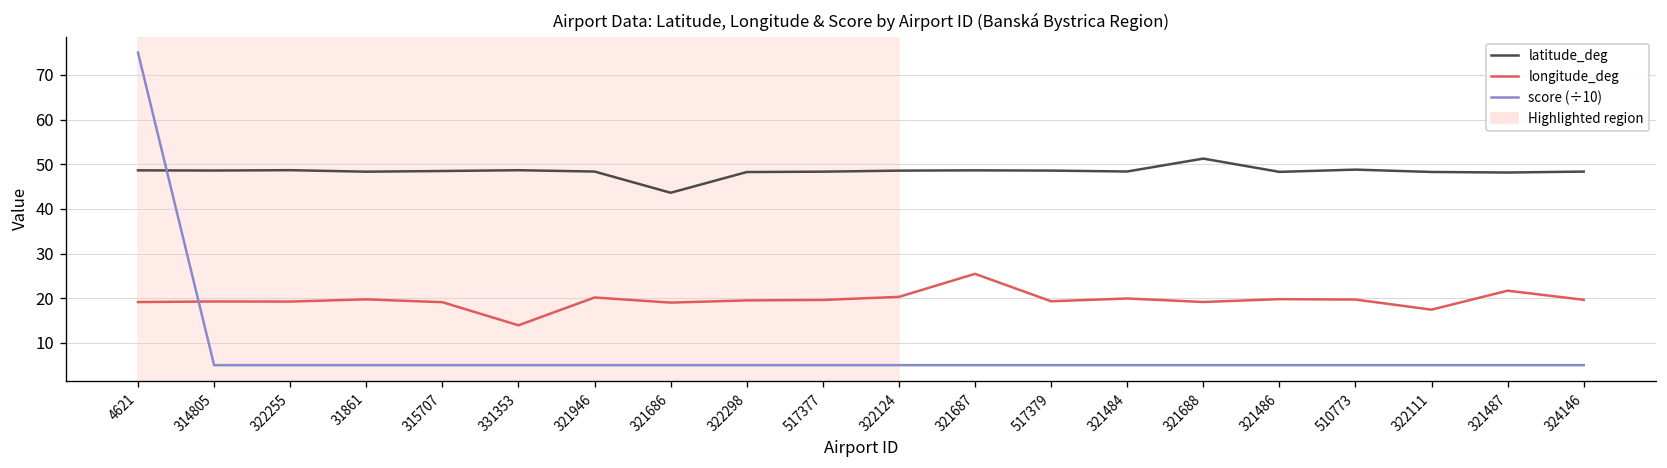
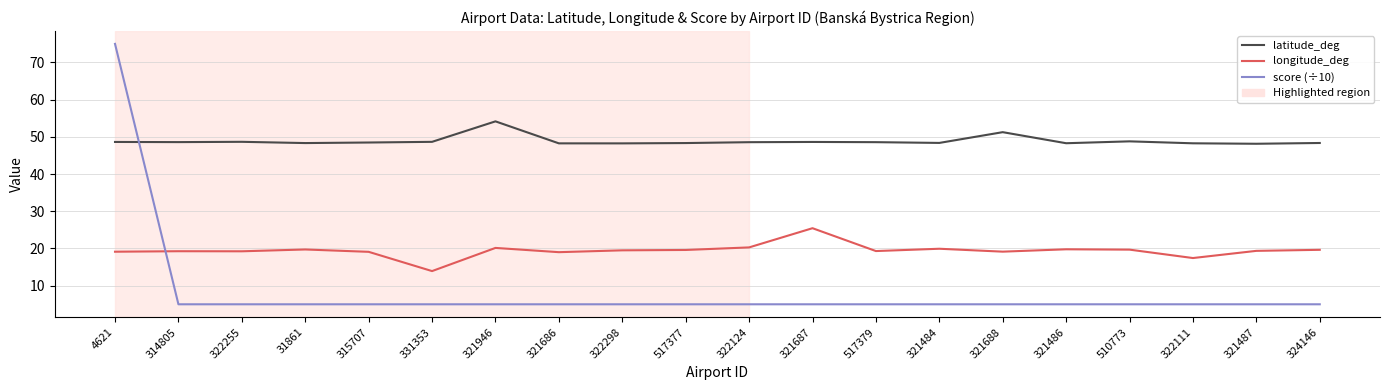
  {
    "latitude_deg": {
      "4621": 49,
      "314805": 49,
      "322255": 49,
      "31861": 48,
      "315707": 48,
      "331353": 49,
-     "321946": 48,
-     "321686": 44,
+     "321946": 54,
+     "321686": 48,
      "322298": 48,
      "517377": 48,
      "322124": 49,
      "321687": 49,
      "517379": 49,
      "321484": 48,
      "321688": 51,
      "321486": 48,
      "510773": 49,
      "322111": 48,
      "321487": 48,
      "324146": 48
    },
    "longitude_deg": {
      "4621": 19,
      "314805": 19,
      "322255": 19,
      "31861": 20,
      "315707": 19,
      "331353": 14,
      "321946": 20,
      "321686": 19,
      "322298": 20,
      "517377": 20,
      "322124": 20,
      "321687": 25,
      "517379": 19,
      "321484": 20,
      "321688": 19,
      "321486": 20,
      "510773": 20,
      "322111": 17,
-     "321487": 22,
+     "321487": 19,
      "324146": 20
    },
    "score (÷10)": {
      "4621": 75,
      "314805": 5,
      "322255": 5,
      "31861": 5,
      "315707": 5,
      "331353": 5,
      "321946": 5,
      "321686": 5,
      "322298": 5,
      "517377": 5,
      "322124": 5,
      "321687": 5,
      "517379": 5,
      "321484": 5,
      "321688": 5,
      "321486": 5,
      "510773": 5,
      "322111": 5,
      "321487": 5,
      "324146": 5
    }
  }
